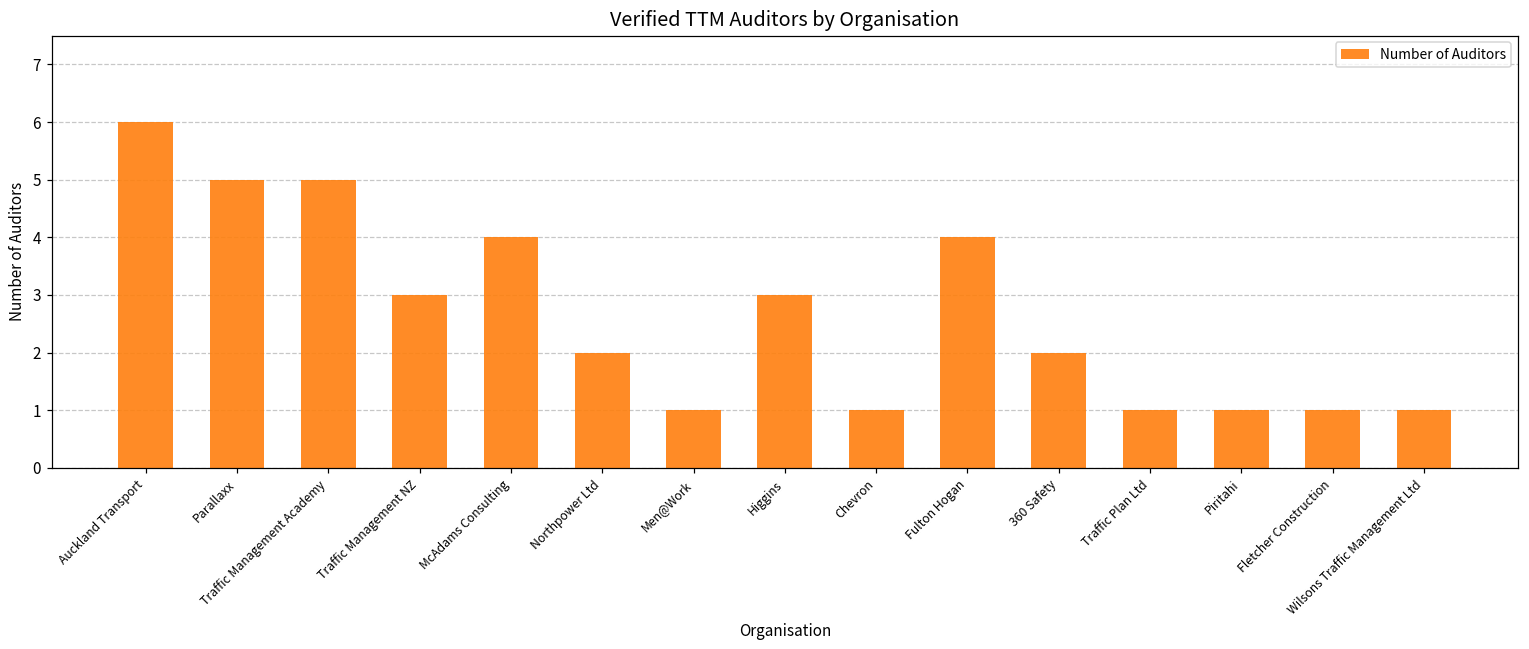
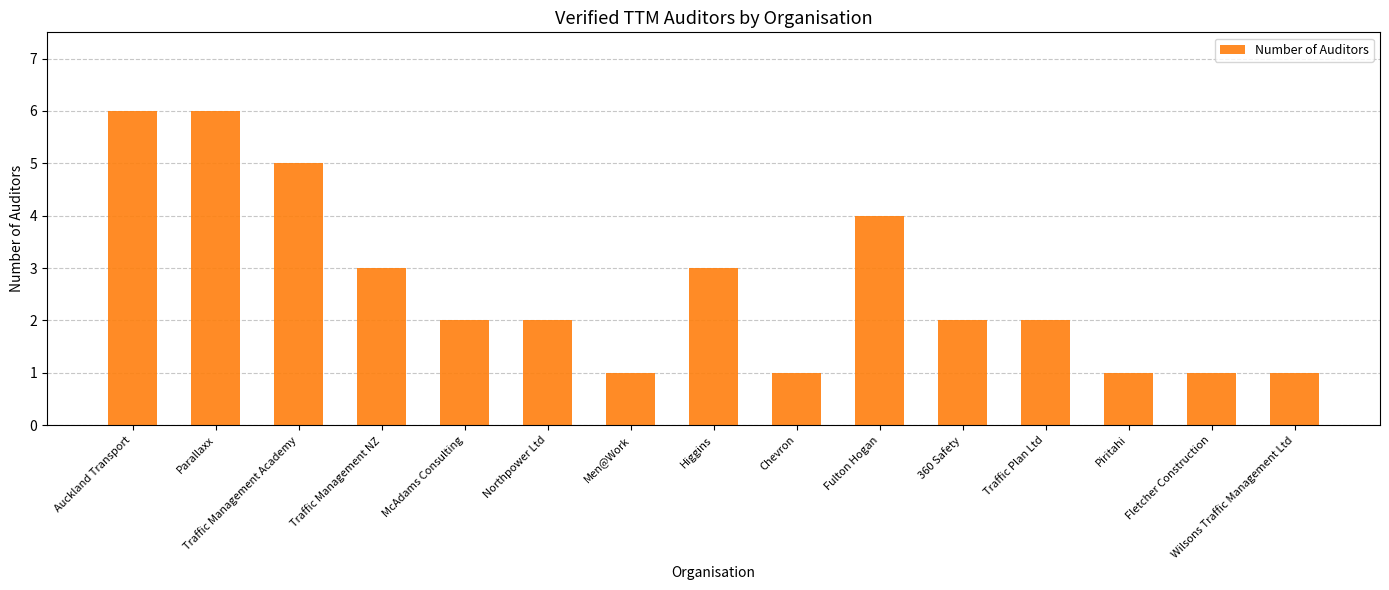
  {
    "Auckland Transport": 6,
-   "Parallaxx": 5,
+   "Parallaxx": 6,
    "Traffic Management Academy": 5,
    "Traffic Management NZ": 3,
-   "McAdams Consulting": 4,
+   "McAdams Consulting": 2,
    "Northpower Ltd": 2,
    "Men@Work": 1,
    "Higgins": 3,
    "Chevron": 1,
    "Fulton Hogan": 4,
    "360 Safety": 2,
-   "Traffic Plan Ltd": 1,
+   "Traffic Plan Ltd": 2,
    "Piritahi": 1,
    "Fletcher Construction": 1,
    "Wilsons Traffic Management Ltd": 1
  }
